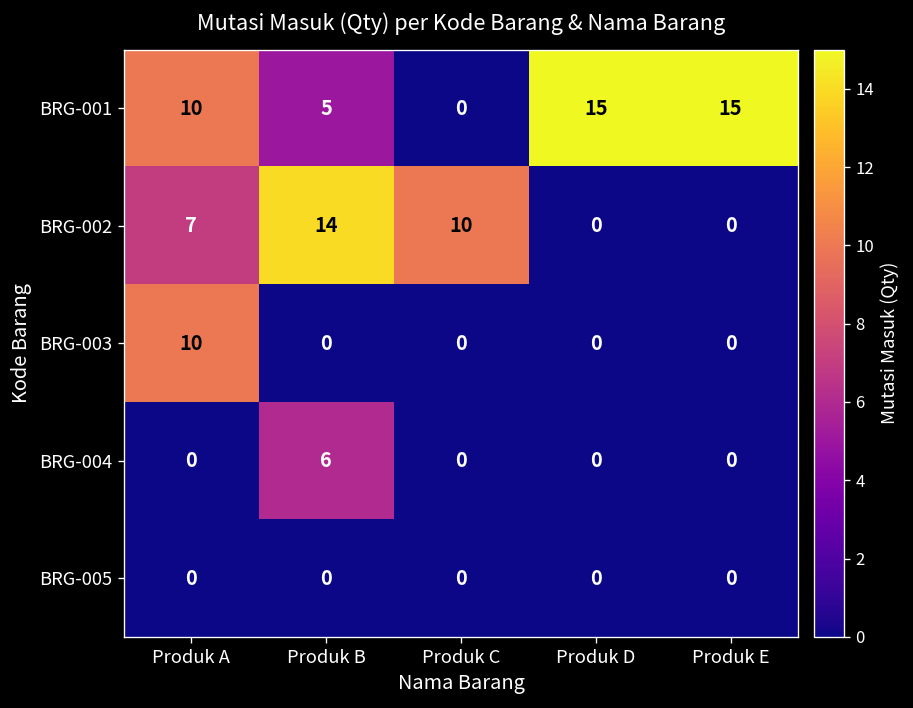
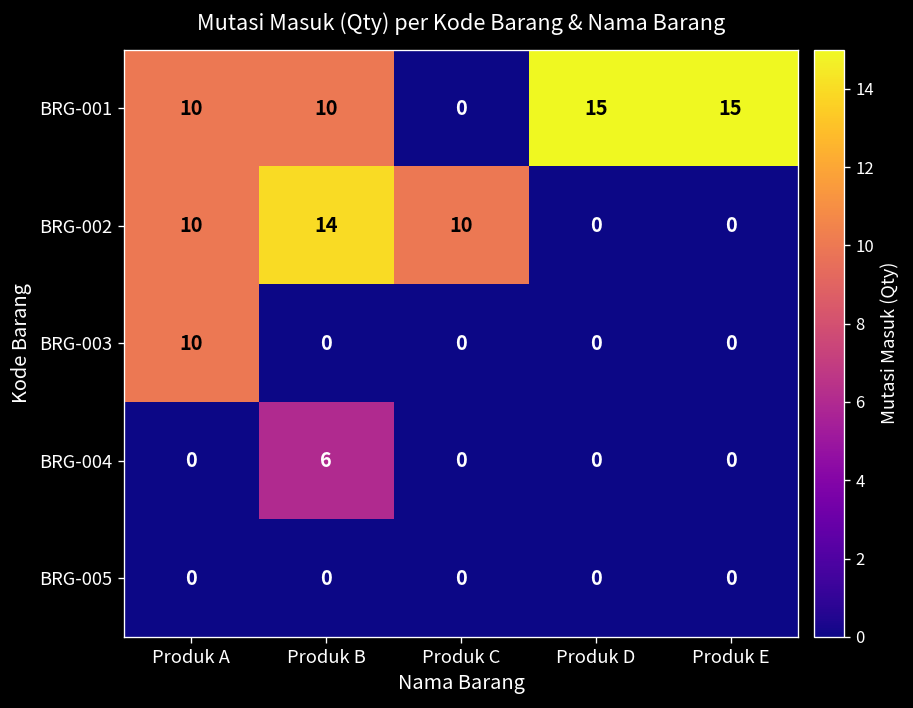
  {
    "BRG-001": {
      "Produk A": 10,
-     "Produk B": 5,
+     "Produk B": 10,
      "Produk C": 0,
      "Produk D": 15,
      "Produk E": 15
    },
    "BRG-002": {
-     "Produk A": 7,
+     "Produk A": 10,
      "Produk B": 14,
      "Produk C": 10,
      "Produk D": 0,
      "Produk E": 0
    },
    "BRG-003": {
      "Produk A": 10,
      "Produk B": 0,
      "Produk C": 0,
      "Produk D": 0,
      "Produk E": 0
    },
    "BRG-004": {
      "Produk A": 0,
      "Produk B": 6,
      "Produk C": 0,
      "Produk D": 0,
      "Produk E": 0
    },
    "BRG-005": {
      "Produk A": 0,
      "Produk B": 0,
      "Produk C": 0,
      "Produk D": 0,
      "Produk E": 0
    }
  }
